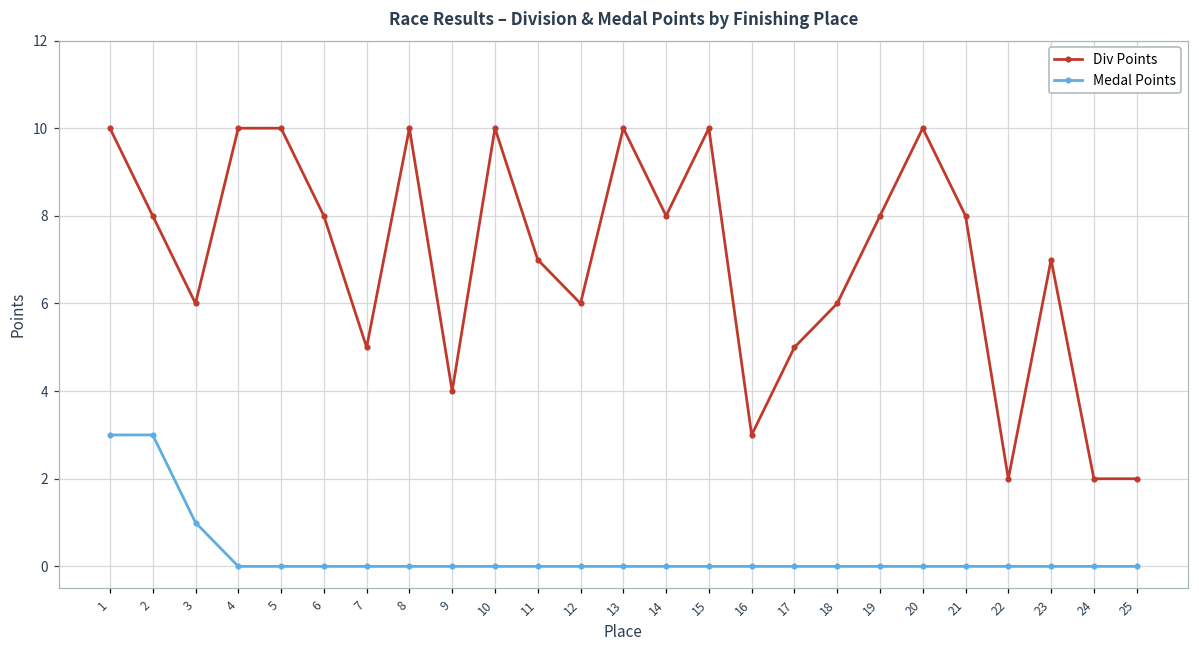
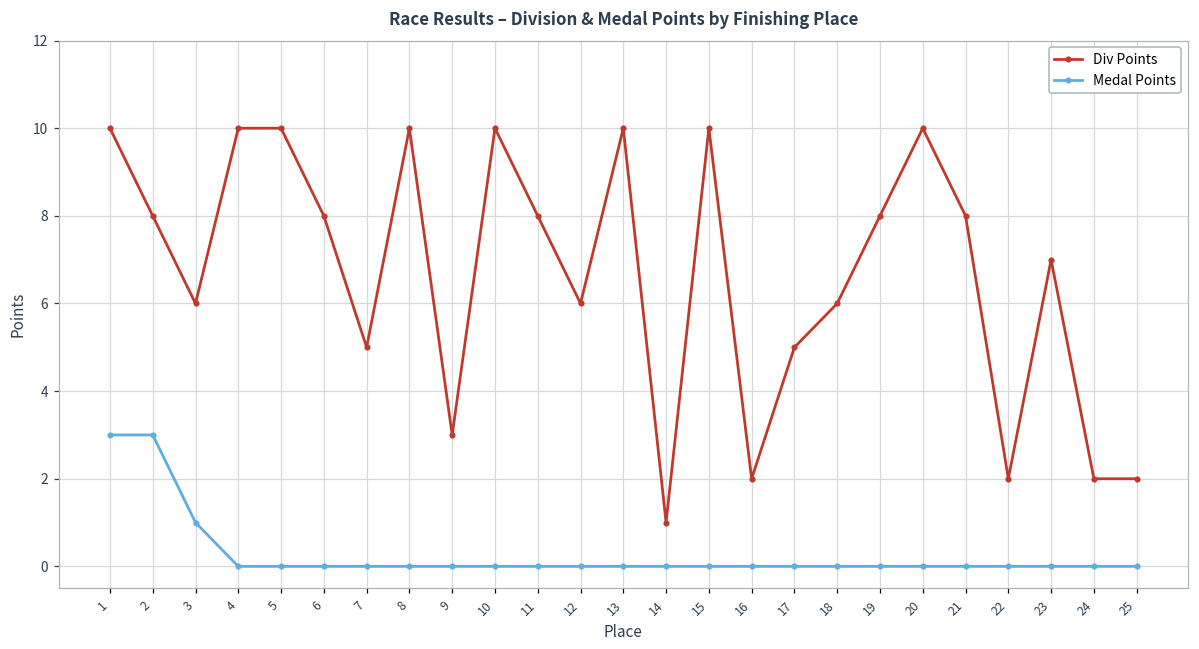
  {
    "Div Points": {
      "1": 10,
      "2": 8,
      "3": 6,
      "4": 10,
      "5": 10,
      "6": 8,
      "7": 5,
      "8": 10,
-     "9": 4,
+     "9": 3,
      "10": 10,
-     "11": 7,
+     "11": 8,
      "12": 6,
      "13": 10,
-     "14": 8,
+     "14": 1,
      "15": 10,
-     "16": 3,
+     "16": 2,
      "17": 5,
      "18": 6,
      "19": 8,
      "20": 10,
      "21": 8,
      "22": 2,
      "23": 7,
      "24": 2,
      "25": 2
    },
    "Medal Points": {
      "1": 3,
      "2": 3,
      "3": 1,
      "4": 0,
      "5": 0,
      "6": 0,
      "7": 0,
      "8": 0,
      "9": 0,
      "10": 0,
      "11": 0,
      "12": 0,
      "13": 0,
      "14": 0,
      "15": 0,
      "16": 0,
      "17": 0,
      "18": 0,
      "19": 0,
      "20": 0,
      "21": 0,
      "22": 0,
      "23": 0,
      "24": 0,
      "25": 0
    }
  }
